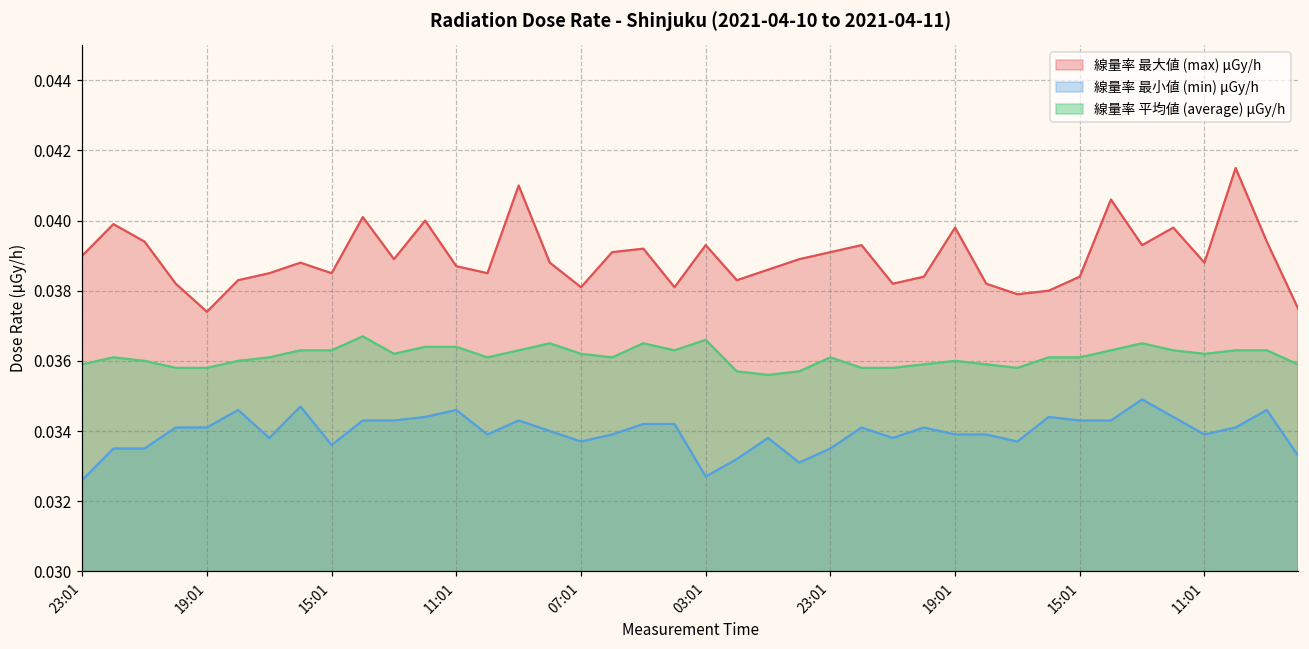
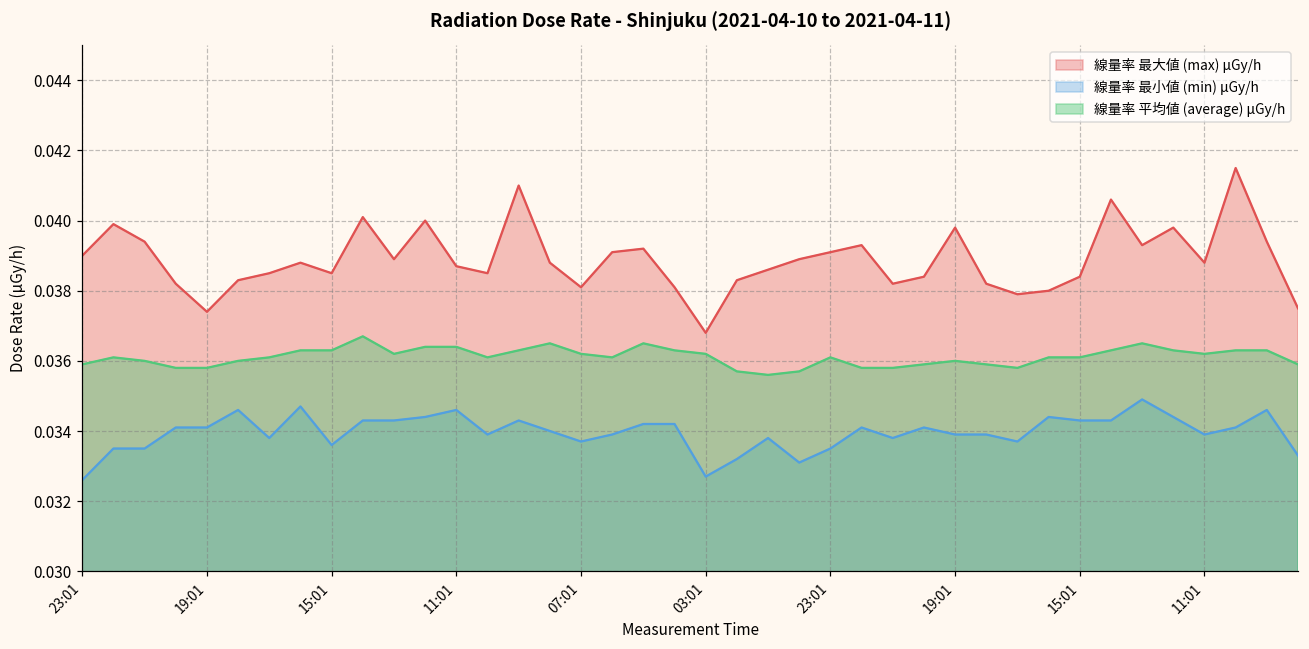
  {
    "線量率 最大値 (max) μGy/h": {
      "07:01": 0.0381,
-     "03:01": 0.0393
+     "03:01": 0.0368
    },
    "線量率 最小値 (min) μGy/h": {
      "07:01": 0.0337,
      "03:01": 0.0327
    },
    "線量率 平均値 (average) μGy/h": {
      "07:01": 0.0362,
-     "03:01": 0.0366
+     "03:01": 0.0362
    }
  }
